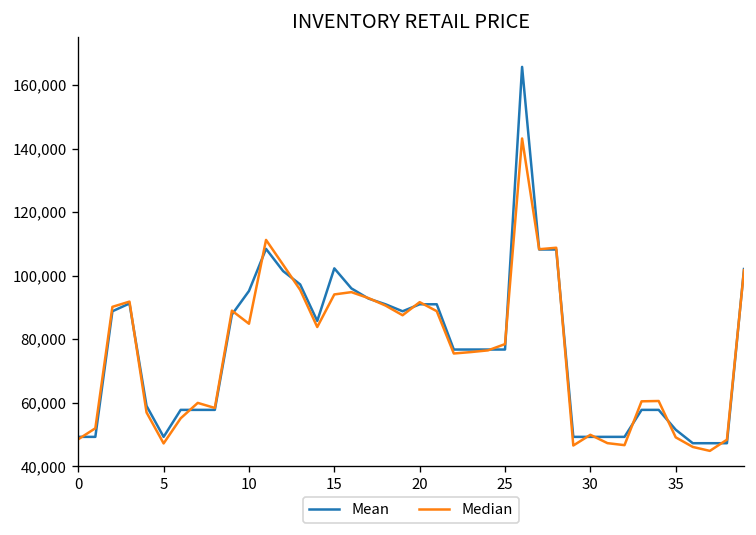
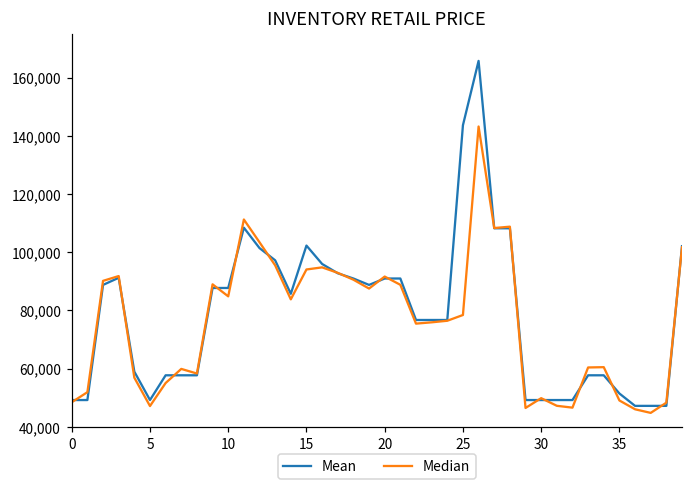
  {
    "Mean": {
      "5": "49,000",
-     "10": "95,000",
+     "10": "88,000",
      "15": "102,000",
-     "25": "77,000",
+     "25": "144,000",
      "35": "51,000"
    },
    "Median": {
      "5": "47,000",
      "10": "85,000",
      "15": "94,000",
      "25": "78,000",
      "35": "49,000"
    }
  }
